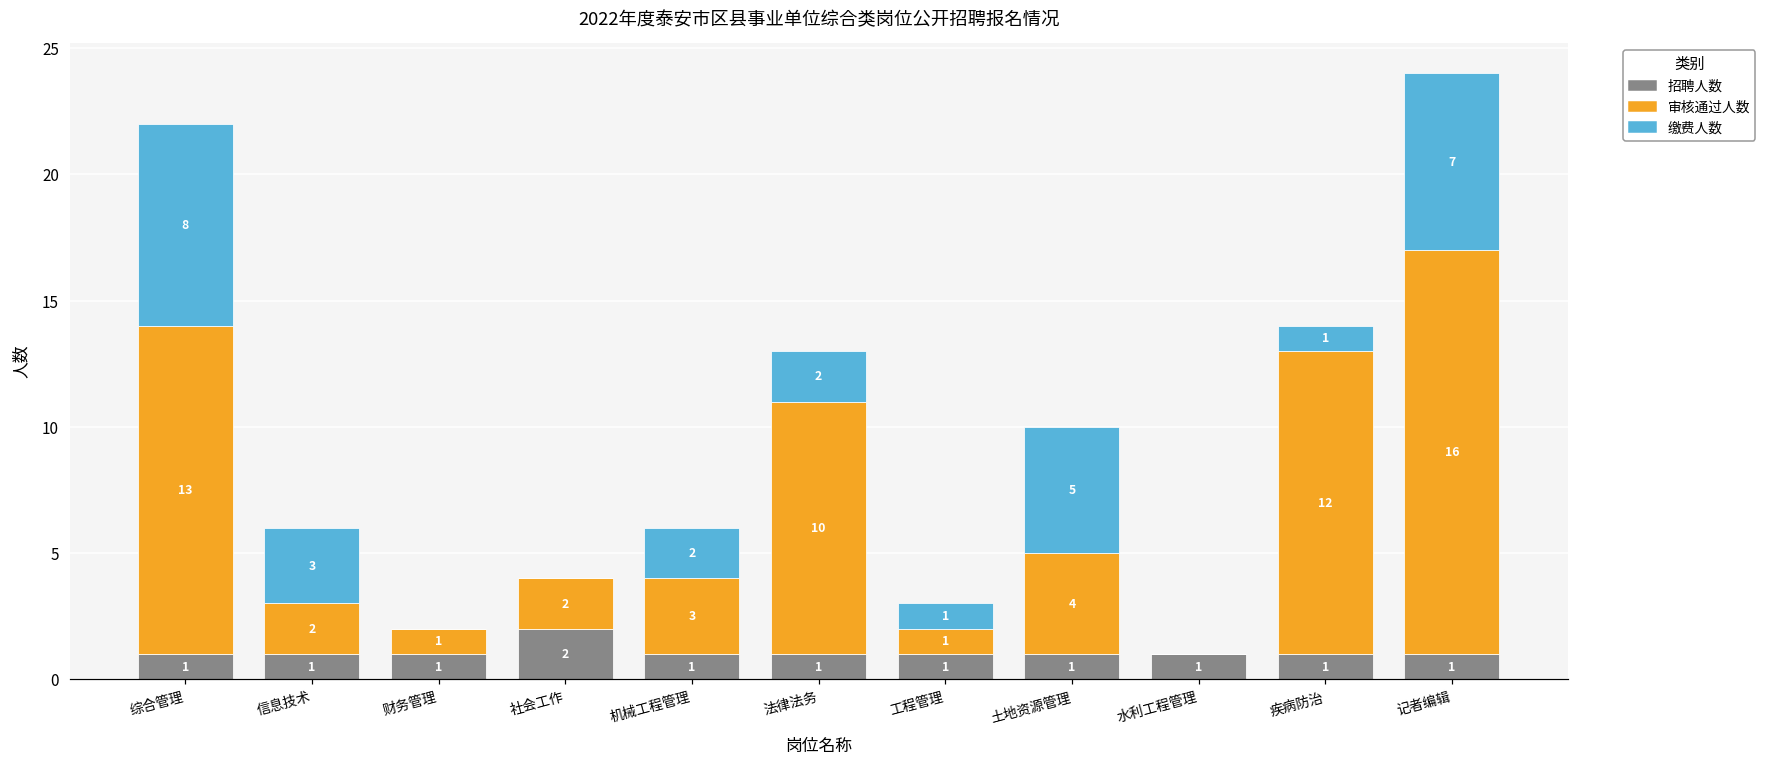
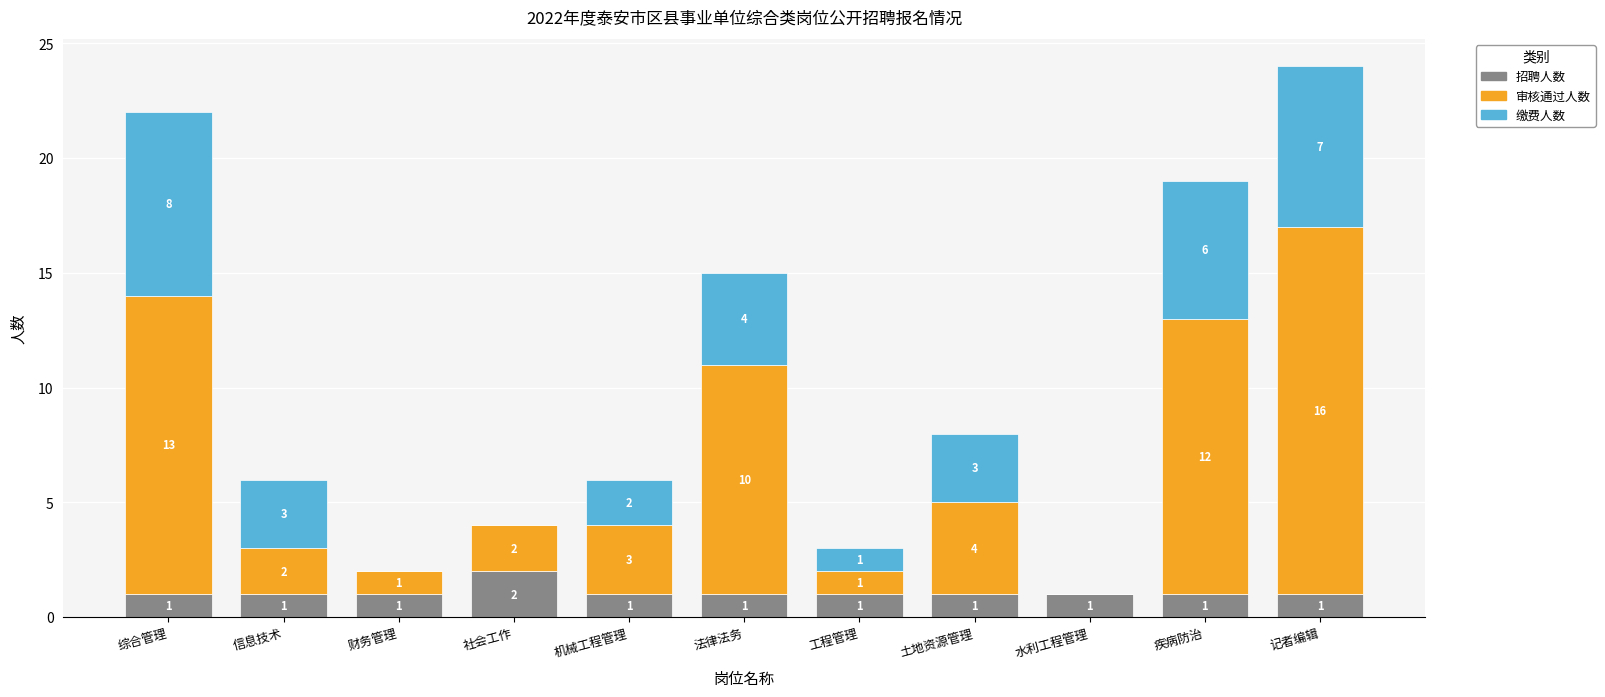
  {
    "招聘人数": {
      "综合管理": 1,
      "信息技术": 1,
      "财务管理": 1,
      "社会工作": 2,
      "机械工程管理": 1,
      "法律法务": 1,
      "工程管理": 1,
      "土地资源管理": 1,
      "水利工程管理": 1,
      "疾病防治": 1,
      "记者编辑": 1
    },
    "审核通过人数": {
      "综合管理": 13,
      "信息技术": 2,
      "财务管理": 1,
      "社会工作": 2,
      "机械工程管理": 3,
      "法律法务": 10,
      "工程管理": 1,
      "土地资源管理": 4,
      "疾病防治": 12,
      "记者编辑": 16
    },
    "缴费人数": {
      "综合管理": 8,
      "信息技术": 3,
      "机械工程管理": 2,
-     "法律法务": 2,
+     "法律法务": 4,
      "工程管理": 1,
-     "土地资源管理": 5,
-     "疾病防治": 1,
+     "土地资源管理": 3,
+     "疾病防治": 6,
      "记者编辑": 7
    }
  }
